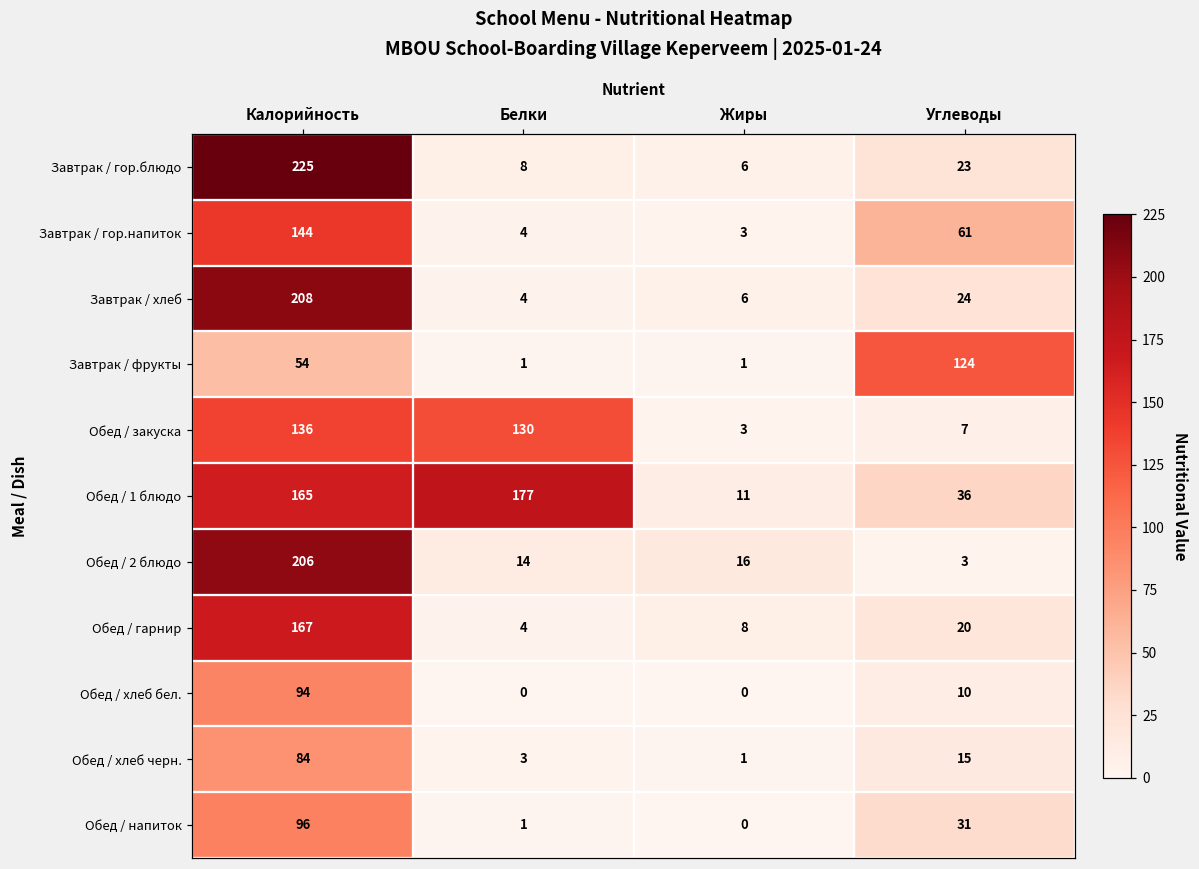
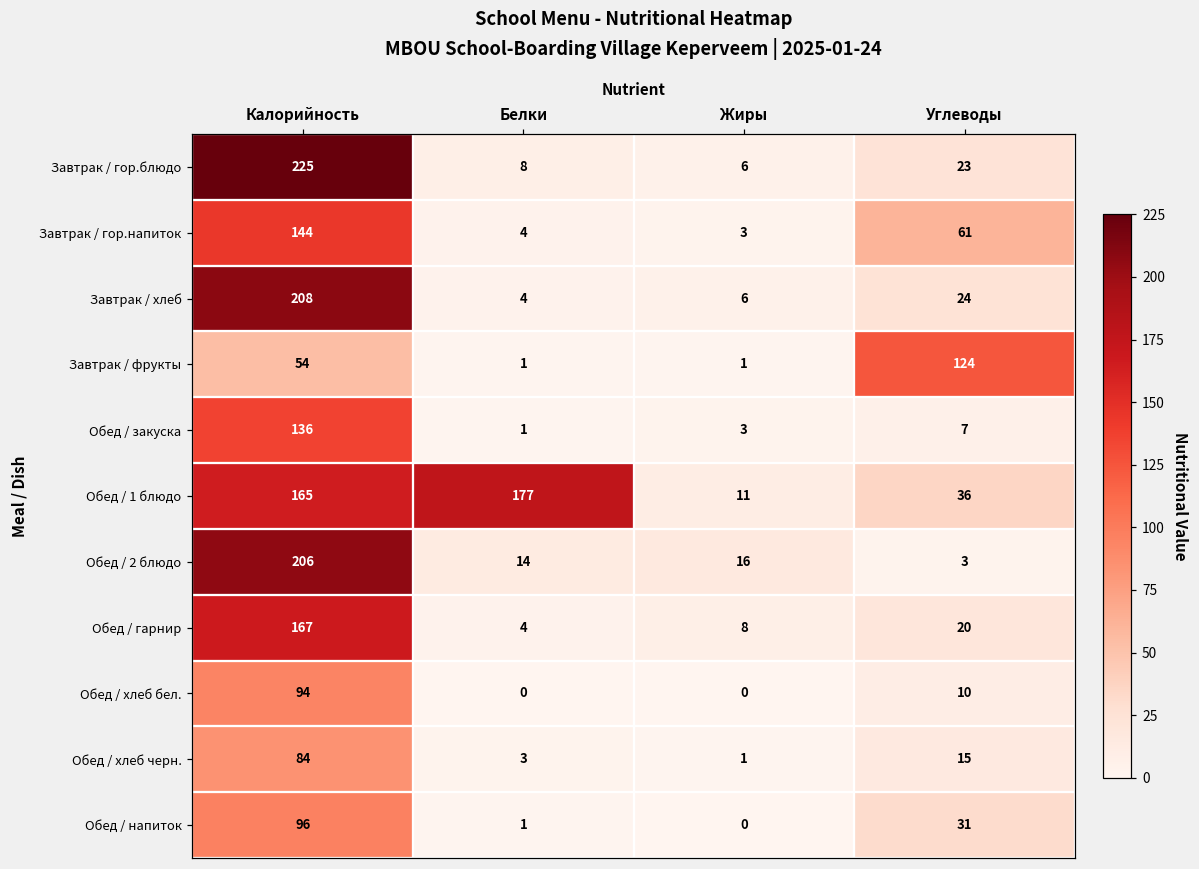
  {
    "Завтрак / гор.блюдо": {
      "Калорийность": 225,
      "Белки": 8,
      "Жиры": 6,
      "Углеводы": 23
    },
    "Завтрак / гор.напиток": {
      "Калорийность": 144,
      "Белки": 4,
      "Жиры": 3,
      "Углеводы": 61
    },
    "Завтрак / хлеб": {
      "Калорийность": 208,
      "Белки": 4,
      "Жиры": 6,
      "Углеводы": 24
    },
    "Завтрак / фрукты": {
      "Калорийность": 54,
      "Белки": 1,
      "Жиры": 1,
      "Углеводы": 124
    },
    "Обед / закуска": {
      "Калорийность": 136,
-     "Белки": 130,
+     "Белки": 1,
      "Жиры": 3,
      "Углеводы": 7
    },
    "Обед / 1 блюдо": {
      "Калорийность": 165,
      "Белки": 177,
      "Жиры": 11,
      "Углеводы": 36
    },
    "Обед / 2 блюдо": {
      "Калорийность": 206,
      "Белки": 14,
      "Жиры": 16,
      "Углеводы": 3
    },
    "Обед / гарнир": {
      "Калорийность": 167,
      "Белки": 4,
      "Жиры": 8,
      "Углеводы": 20
    },
    "Обед / хлеб бел.": {
      "Калорийность": 94,
      "Белки": 0,
      "Жиры": 0,
      "Углеводы": 10
    },
    "Обед / хлеб черн.": {
      "Калорийность": 84,
      "Белки": 3,
      "Жиры": 1,
      "Углеводы": 15
    },
    "Обед / напиток": {
      "Калорийность": 96,
      "Белки": 1,
      "Жиры": 0,
      "Углеводы": 31
    }
  }
